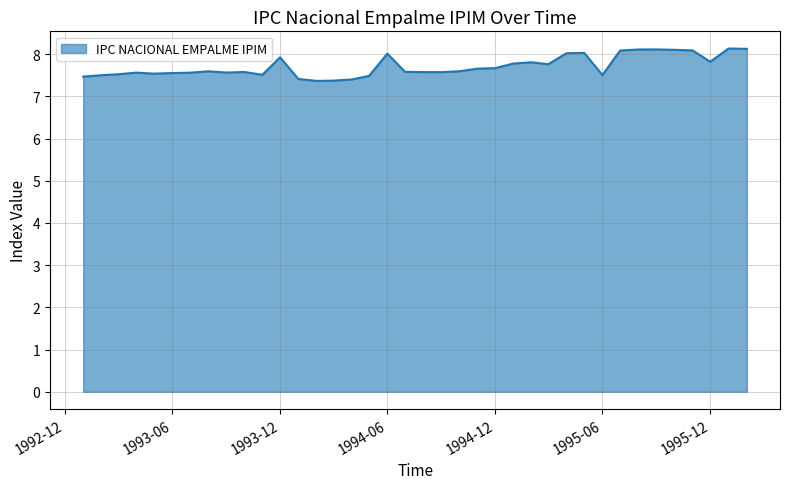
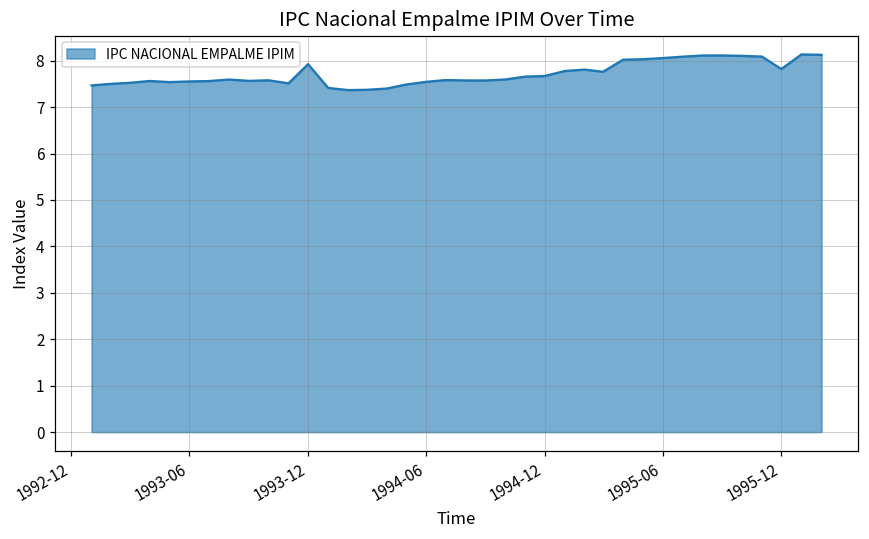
  {
    "1993-06": 7.6,
    "1993-12": 7.9,
-   "1994-06": 8.0,
+   "1994-06": 7.5,
    "1994-12": 7.7,
-   "1995-06": 7.5,
+   "1995-06": 8.1,
    "1995-12": 7.8
  }
